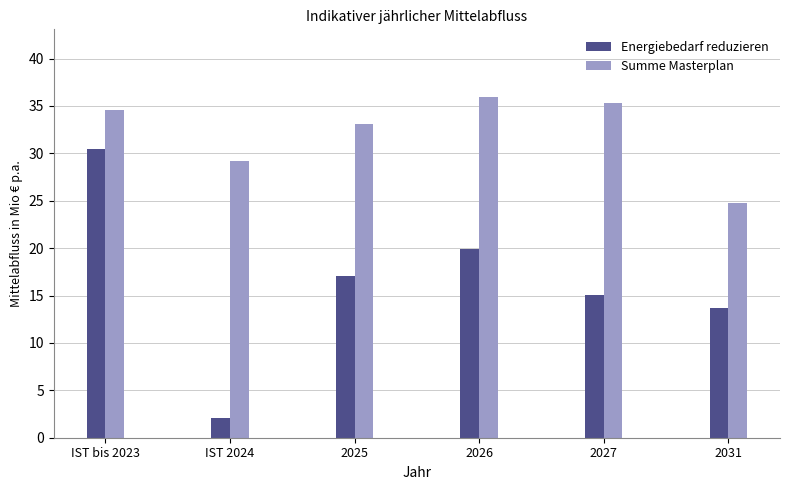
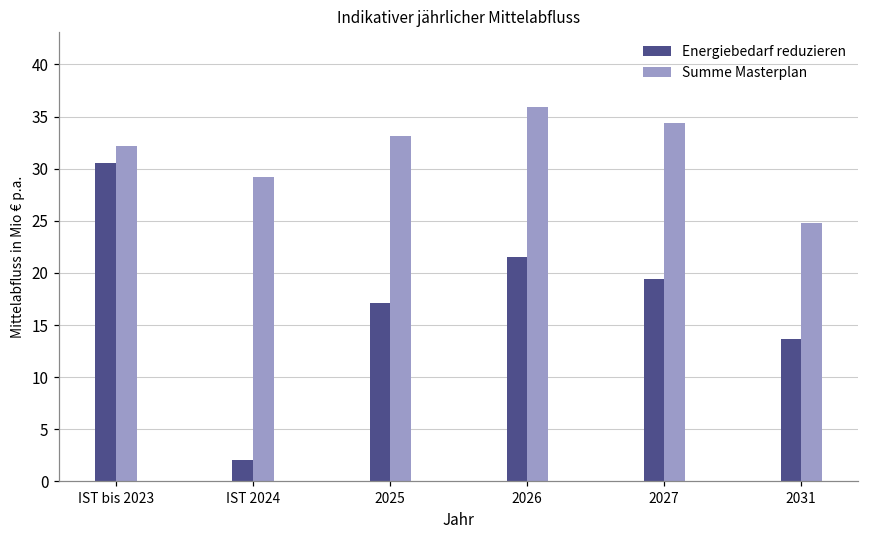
  {
    "Energiebedarf reduzieren": {
      "IST bis 2023": 31,
      "IST 2024": 2,
      "2025": 17,
-     "2026": 20,
-     "2027": 15,
+     "2026": 22,
+     "2027": 19,
      "2031": 14
    },
    "Summe Masterplan": {
-     "IST bis 2023": 35,
+     "IST bis 2023": 32,
      "IST 2024": 29,
      "2025": 33,
      "2026": 36,
-     "2027": 35,
+     "2027": 34,
      "2031": 25
    }
  }
